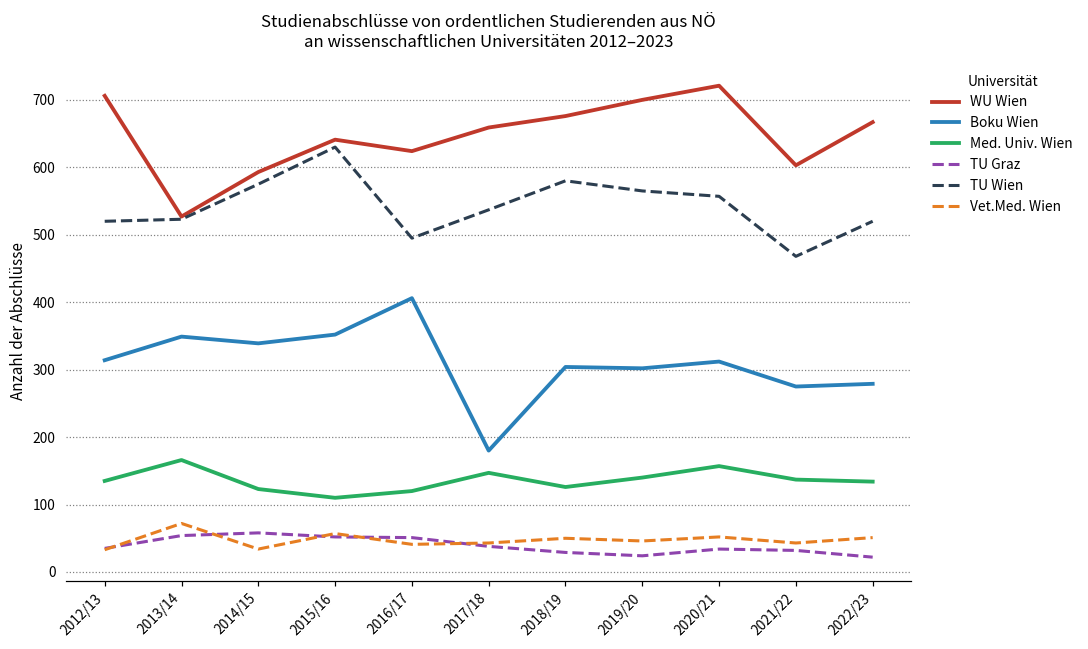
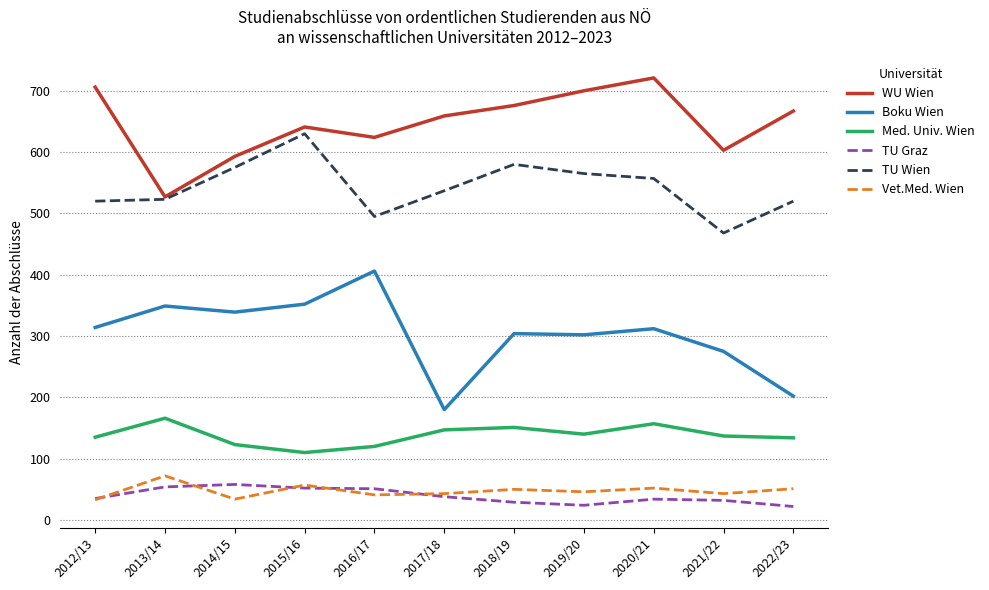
  {
    "WU Wien": {
      "2012/13": 710,
      "2014/15": 590,
      "2015/16": 640,
      "2016/17": 620,
      "2017/18": 660,
      "2018/19": 680,
      "2019/20": 700,
      "2020/21": 720,
      "2021/22": 600,
      "2022/23": 670
    },
    "Boku Wien": {
      "2012/13": 310,
      "2013/14": 350,
      "2014/15": 340,
      "2015/16": 350,
      "2016/17": 410,
      "2017/18": 180,
      "2018/19": 300,
      "2019/20": 300,
      "2020/21": 310,
      "2021/22": 280,
-     "2022/23": 280
+     "2022/23": 200
    },
    "Med. Univ. Wien": {
      "2012/13": 140,
      "2013/14": 170,
      "2014/15": 120,
      "2015/16": 110,
      "2016/17": 120,
      "2017/18": 150,
-     "2018/19": 130,
+     "2018/19": 150,
      "2019/20": 140,
      "2020/21": 160,
      "2021/22": 140,
      "2022/23": 130
    },
    "TU Graz": {
      "2013/14": 50,
      "2014/15": 60,
      "2015/16": 50,
      "2016/17": 50,
      "2017/18": 40,
      "2018/19": 30,
      "2019/20": 20,
      "2020/21": 30,
      "2021/22": 30,
      "2022/23": 20
    },
    "TU Wien": {
      "2012/13": 520,
      "2014/15": 580,
      "2015/16": 630,
      "2016/17": 500,
      "2017/18": 540,
      "2018/19": 580,
      "2019/20": 570,
      "2020/21": 560,
      "2021/22": 470,
      "2022/23": 520
    },
    "Vet.Med. Wien": {
      "2013/14": 70,
      "2014/15": 30,
      "2015/16": 60,
      "2016/17": 40,
      "2017/18": 40,
      "2018/19": 50,
      "2019/20": 50,
      "2020/21": 50,
      "2021/22": 40,
      "2022/23": 50
    }
  }
